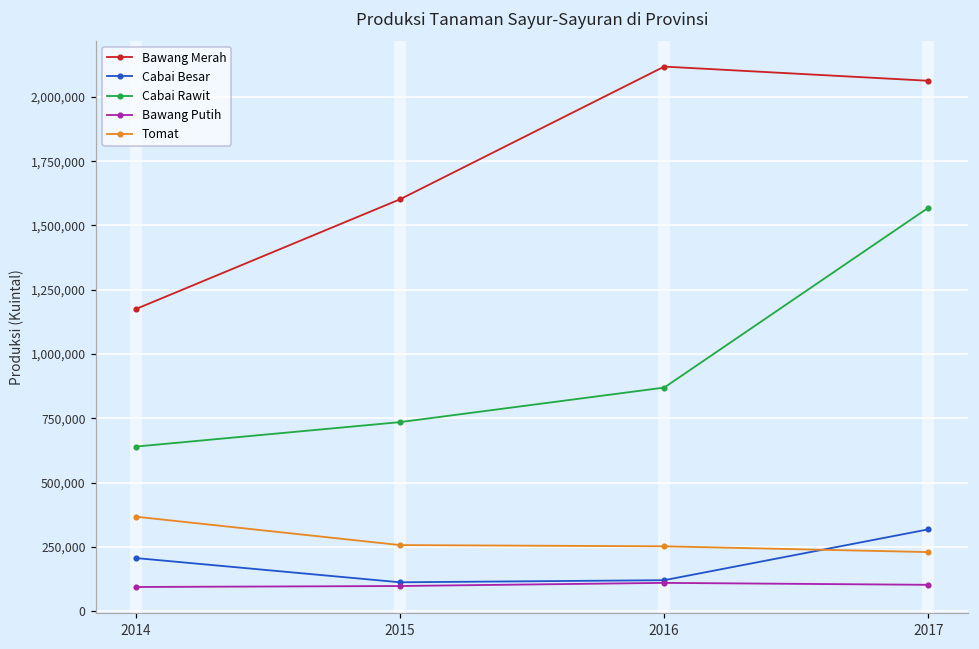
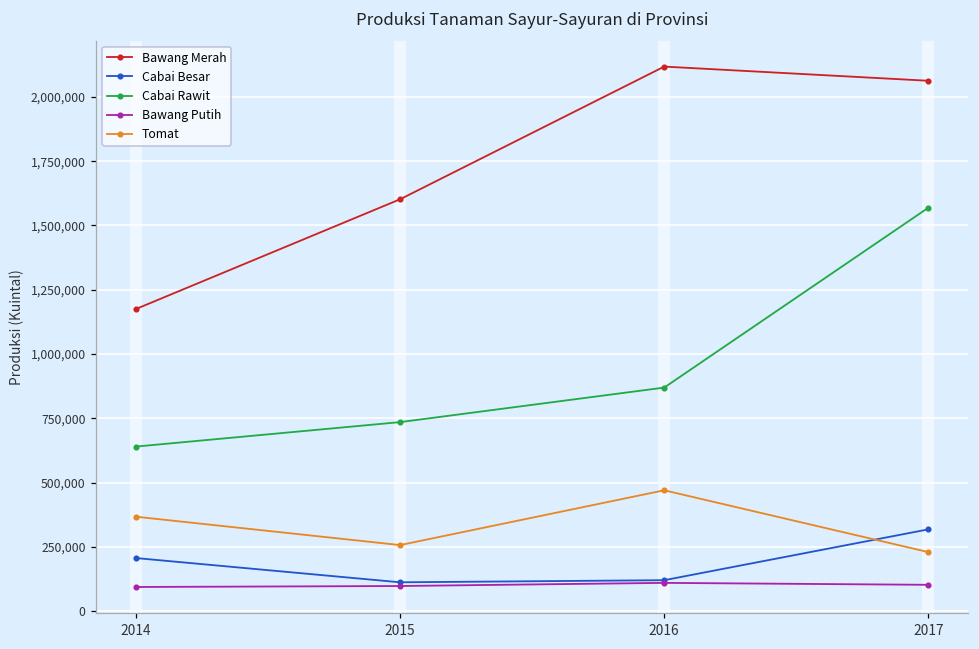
  {
    "Bawang Merah": {
      "2014": "1,180,000",
      "2015": "1,600,000",
      "2016": "2,120,000",
      "2017": "2,060,000"
    },
    "Cabai Besar": {
      "2014": "210,000",
      "2015": "110,000",
      "2017": "320,000"
    },
    "Cabai Rawit": {
      "2014": "640,000",
      "2015": "740,000",
      "2016": "870,000",
      "2017": "1,570,000"
    },
    "Bawang Putih": {
      "2014": "90,000",
      "2015": "100,000",
      "2017": "100,000"
    },
    "Tomat": {
      "2014": "370,000",
      "2015": "260,000",
-     "2016": "250,000",
+     "2016": "470,000",
      "2017": "230,000"
    }
  }
